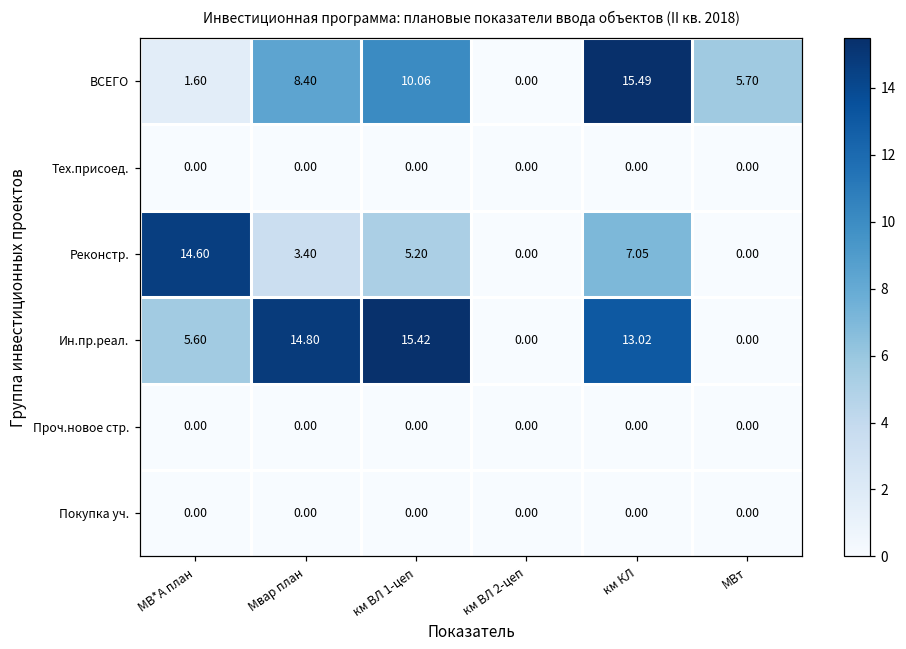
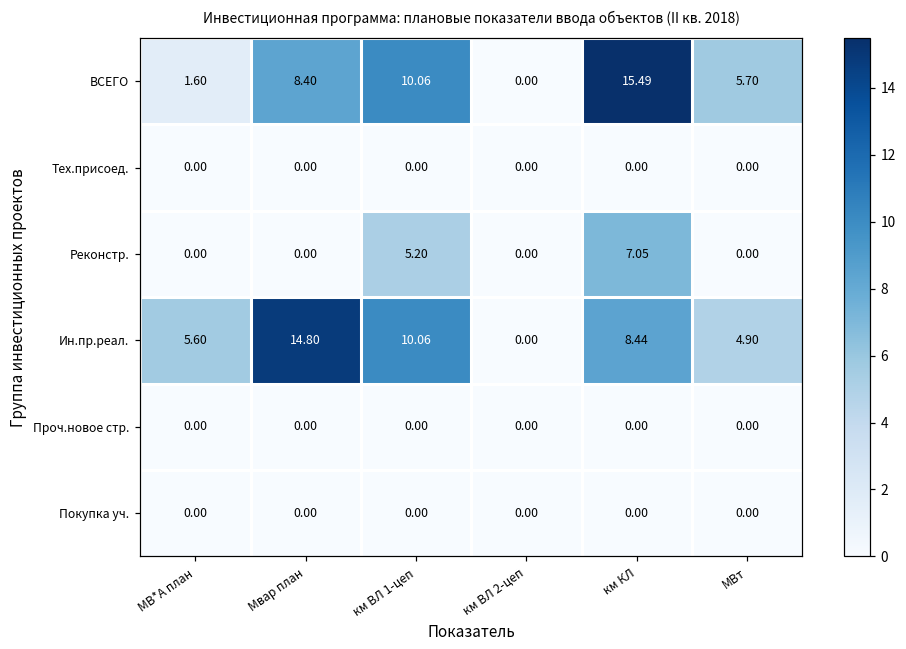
  {
    "ВСЕГО": {
      "МВ*А план": 1.60,
      "Мвар план": 8.40,
      "км ВЛ 1-цеп": 10.06,
      "км ВЛ 2-цеп": 0.00,
      "км КЛ": 15.49,
      "МВт": 5.70
    },
    "Тех.присоед.": {
      "МВ*А план": 0.00,
      "Мвар план": 0.00,
      "км ВЛ 1-цеп": 0.00,
      "км ВЛ 2-цеп": 0.00,
      "км КЛ": 0.00,
      "МВт": 0.00
    },
    "Реконстр.": {
-     "МВ*А план": 14.60,
-     "Мвар план": 3.40,
+     "МВ*А план": 0.00,
+     "Мвар план": 0.00,
      "км ВЛ 1-цеп": 5.20,
      "км ВЛ 2-цеп": 0.00,
      "км КЛ": 7.05,
      "МВт": 0.00
    },
    "Ин.пр.реал.": {
      "МВ*А план": 5.60,
      "Мвар план": 14.80,
-     "км ВЛ 1-цеп": 15.42,
+     "км ВЛ 1-цеп": 10.06,
      "км ВЛ 2-цеп": 0.00,
-     "км КЛ": 13.02,
-     "МВт": 0.00
+     "км КЛ": 8.44,
+     "МВт": 4.90
    },
    "Проч.новое стр.": {
      "МВ*А план": 0.00,
      "Мвар план": 0.00,
      "км ВЛ 1-цеп": 0.00,
      "км ВЛ 2-цеп": 0.00,
      "км КЛ": 0.00,
      "МВт": 0.00
    },
    "Покупка уч.": {
      "МВ*А план": 0.00,
      "Мвар план": 0.00,
      "км ВЛ 1-цеп": 0.00,
      "км ВЛ 2-цеп": 0.00,
      "км КЛ": 0.00,
      "МВт": 0.00
    }
  }
